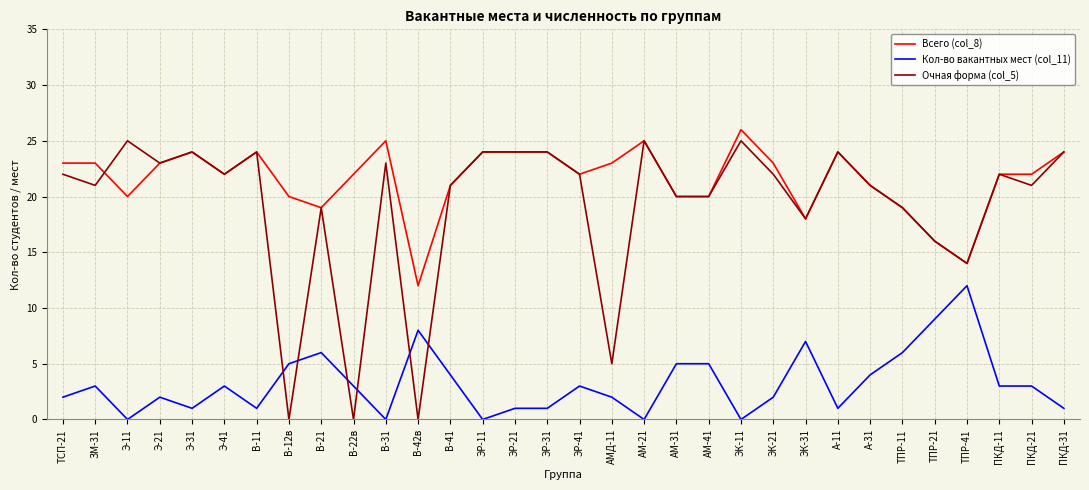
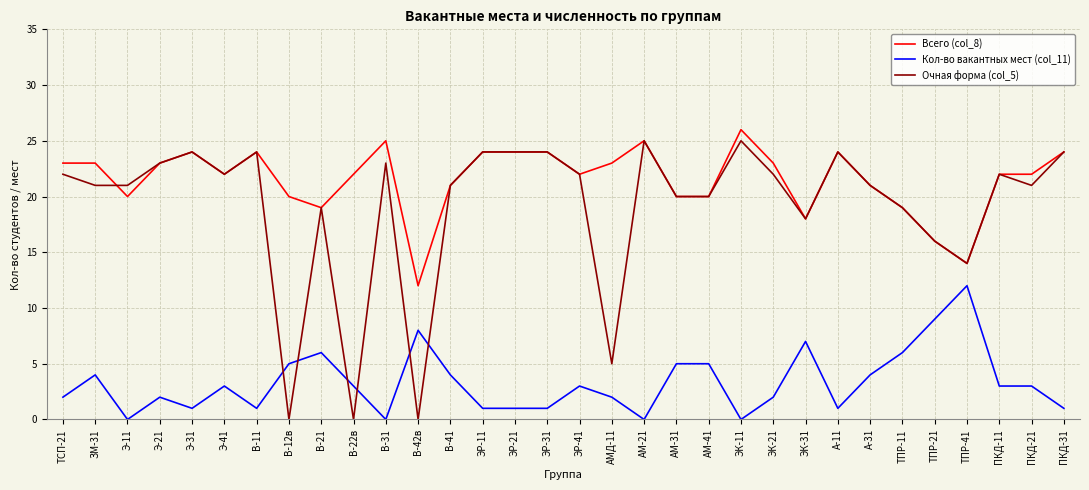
  {
    "Всего (col_8)": {
      "ТСП-21": 23,
      "ЗМ-31": 23,
      "Э-11": 20,
      "В-12в": 20,
      "В-22в": 22,
      "В-31": 25,
      "В-42в": 12,
      "АМД-11": 23,
      "ЭК-11": 26,
      "ЭК-21": 23,
      "ПКД-21": 22
    },
    "Кол-во вакантных мест (col_11)": {
      "ТСП-21": 2,
-     "ЗМ-31": 3,
+     "ЗМ-31": 4,
      "Э-11": 0,
      "Э-21": 2,
      "Э-31": 1,
      "Э-41": 3,
      "В-11": 1,
      "В-12в": 5,
      "В-21": 6,
      "В-22в": 3,
      "В-31": 0,
      "В-42в": 8,
      "В-41": 4,
-     "ЭР-11": 0,
+     "ЭР-11": 1,
      "ЭР-21": 1,
      "ЭР-31": 1,
      "ЭР-41": 3,
      "АМД-11": 2,
      "АМ-21": 0,
      "АМ-31": 5,
      "АМ-41": 5,
      "ЭК-11": 0,
      "ЭК-21": 2,
      "ЭК-31": 7,
      "А-11": 1,
      "А-31": 4,
      "ТПР-11": 6,
      "ТПР-21": 9,
      "ТПР-41": 12,
      "ПКД-11": 3,
      "ПКД-21": 3,
      "ПКД-31": 1
    },
    "Очная форма (col_5)": {
      "ТСП-21": 22,
      "ЗМ-31": 21,
-     "Э-11": 25,
+     "Э-11": 21,
      "В-12в": 0,
      "В-22в": 0,
      "В-31": 23,
      "В-42в": 0,
      "АМД-11": 5,
      "ЭК-11": 25,
      "ЭК-21": 22,
      "ПКД-21": 21
    }
  }
